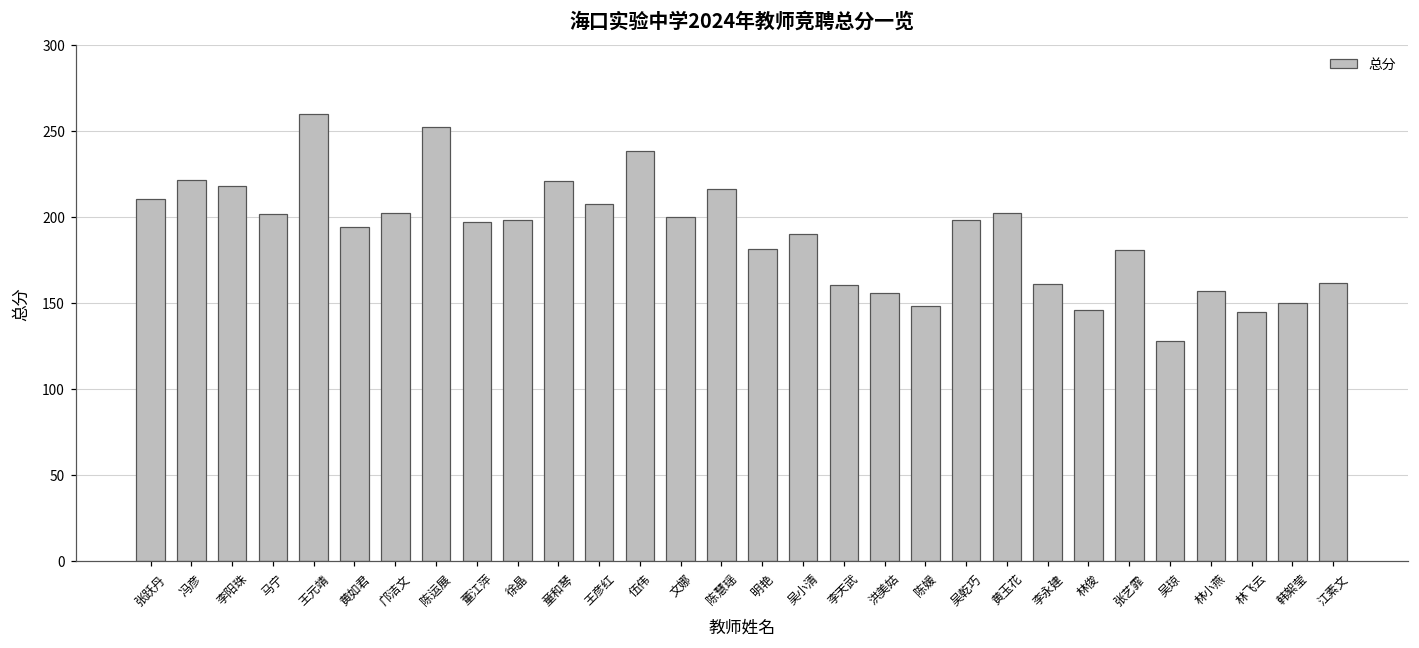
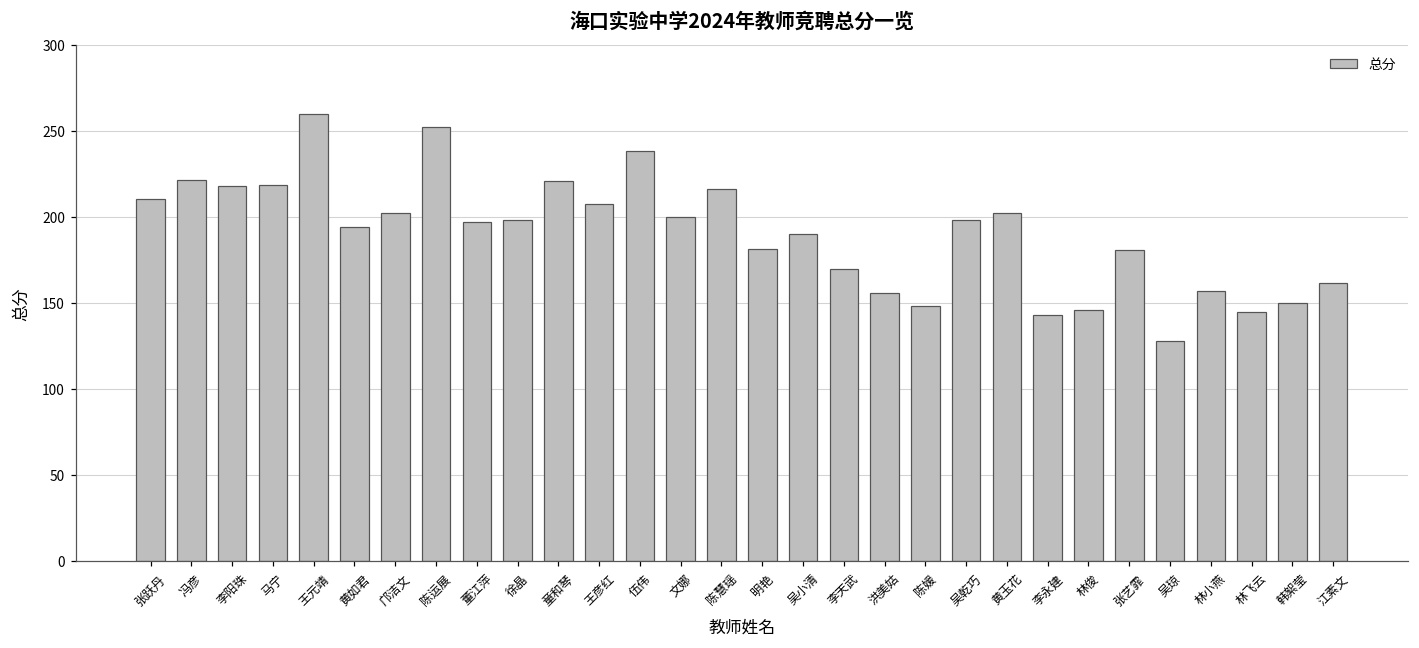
  {
    "张跃丹": 210,
    "冯彦": 221,
    "李阳珠": 218,
-   "马宁": 201,
+   "马宁": 218,
    "王元靖": 260,
    "黄如君": 194,
    "邝洁文": 203,
    "陈运展": 252,
    "董江萍": 197,
    "徐晶": 198,
    "童和琴": 221,
    "王彦红": 208,
    "伍伟": 238,
    "文娜": 200,
    "陈慧瑶": 216,
    "明艳": 182,
    "吴小清": 190,
-   "李天武": 160,
+   "李天武": 170,
    "洪美姑": 156,
    "陈媛": 148,
    "吴乾巧": 198,
    "黄玉花": 202,
-   "李永建": 161,
+   "李永建": 143,
    "林俊": 146,
    "张艺霏": 181,
    "吴琼": 128,
    "林小燕": 157,
    "林飞云": 145,
    "韩絮莹": 150,
    "江素文": 162
  }
